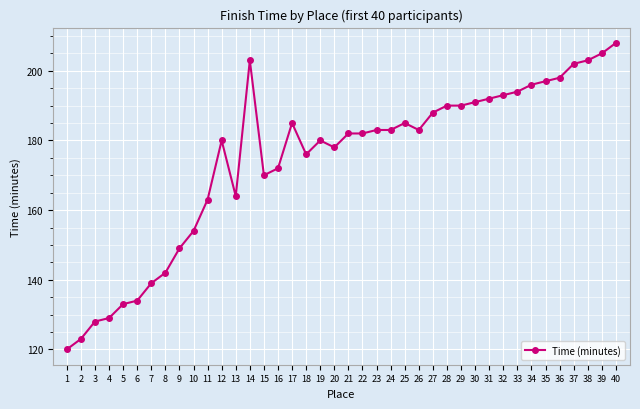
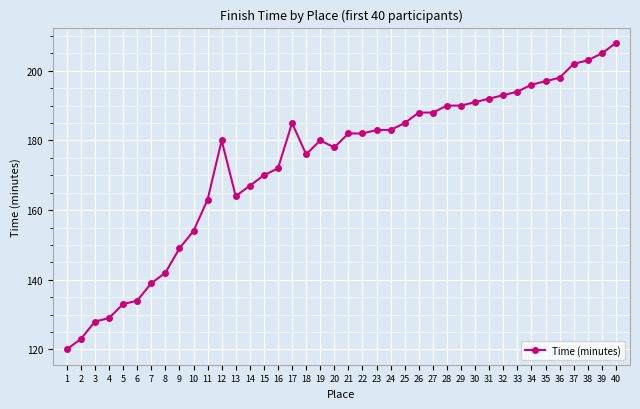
  {
    "1": 120,
    "2": 123,
    "3": 128,
    "4": 129,
    "5": 133,
    "6": 134,
    "7": 139,
    "8": 142,
    "9": 149,
    "10": 154,
    "11": 163,
    "12": 180,
    "13": 164,
-   "14": 203,
+   "14": 167,
    "15": 170,
    "16": 172,
    "17": 185,
    "18": 176,
    "19": 180,
    "20": 178,
    "21": 182,
    "22": 182,
    "23": 183,
    "24": 183,
    "25": 185,
-   "26": 183,
+   "26": 188,
    "27": 188,
    "28": 190,
    "29": 190,
    "30": 191,
    "31": 192,
    "32": 193,
    "33": 194,
    "34": 196,
    "35": 197,
    "36": 198,
    "37": 202,
    "38": 203,
    "39": 205,
    "40": 208
  }
